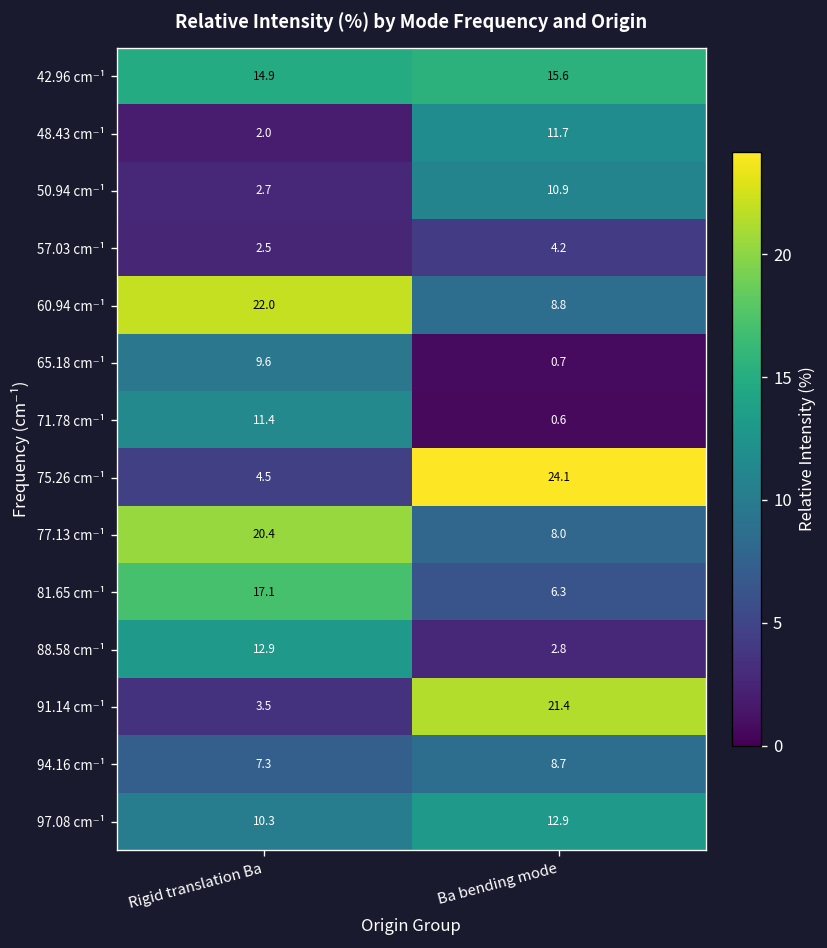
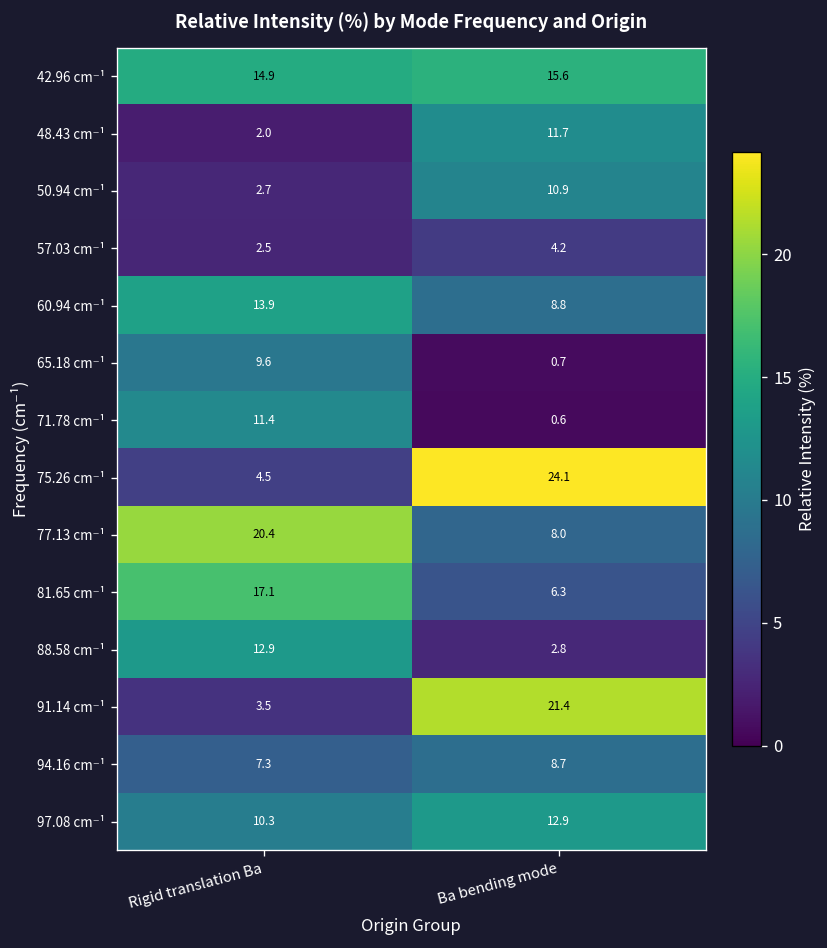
  {
    "42.96 cm⁻¹": {
      "Rigid translation Ba": 14.9,
      "Ba bending mode": 15.6
    },
    "48.43 cm⁻¹": {
      "Rigid translation Ba": 2.0,
      "Ba bending mode": 11.7
    },
    "50.94 cm⁻¹": {
      "Rigid translation Ba": 2.7,
      "Ba bending mode": 10.9
    },
    "57.03 cm⁻¹": {
      "Rigid translation Ba": 2.5,
      "Ba bending mode": 4.2
    },
    "60.94 cm⁻¹": {
-     "Rigid translation Ba": 22.0,
+     "Rigid translation Ba": 13.9,
      "Ba bending mode": 8.8
    },
    "65.18 cm⁻¹": {
      "Rigid translation Ba": 9.6,
      "Ba bending mode": 0.7
    },
    "71.78 cm⁻¹": {
      "Rigid translation Ba": 11.4,
      "Ba bending mode": 0.6
    },
    "75.26 cm⁻¹": {
      "Rigid translation Ba": 4.5,
      "Ba bending mode": 24.1
    },
    "77.13 cm⁻¹": {
      "Rigid translation Ba": 20.4,
      "Ba bending mode": 8.0
    },
    "81.65 cm⁻¹": {
      "Rigid translation Ba": 17.1,
      "Ba bending mode": 6.3
    },
    "88.58 cm⁻¹": {
      "Rigid translation Ba": 12.9,
      "Ba bending mode": 2.8
    },
    "91.14 cm⁻¹": {
      "Rigid translation Ba": 3.5,
      "Ba bending mode": 21.4
    },
    "94.16 cm⁻¹": {
      "Rigid translation Ba": 7.3,
      "Ba bending mode": 8.7
    },
    "97.08 cm⁻¹": {
      "Rigid translation Ba": 10.3,
      "Ba bending mode": 12.9
    }
  }
